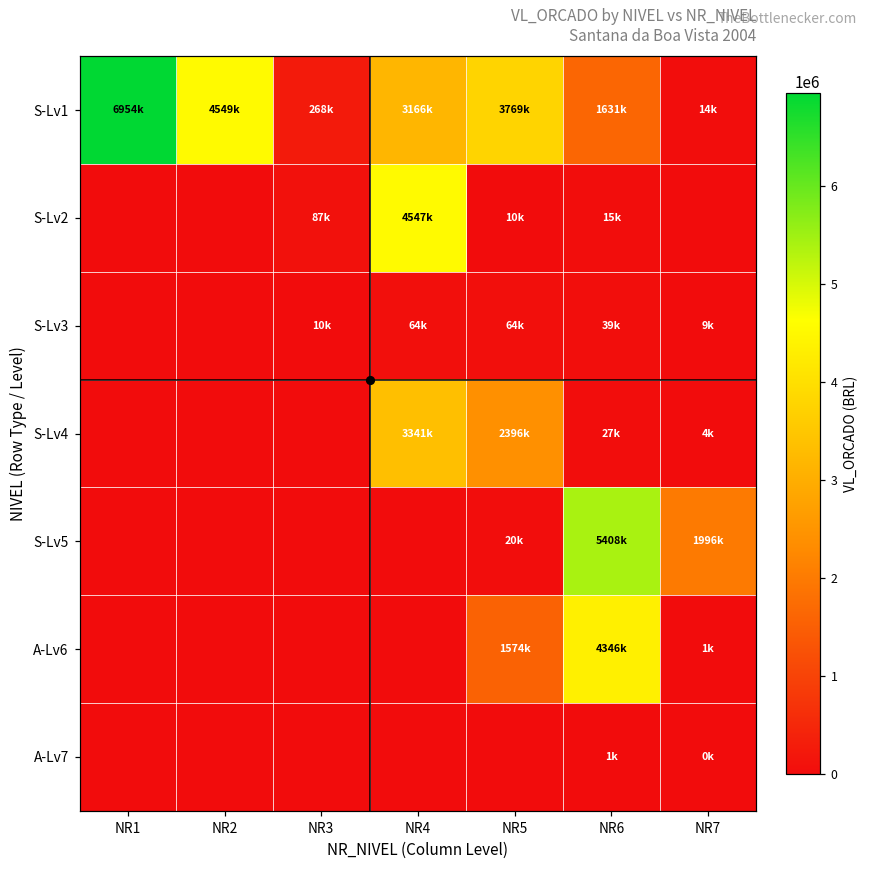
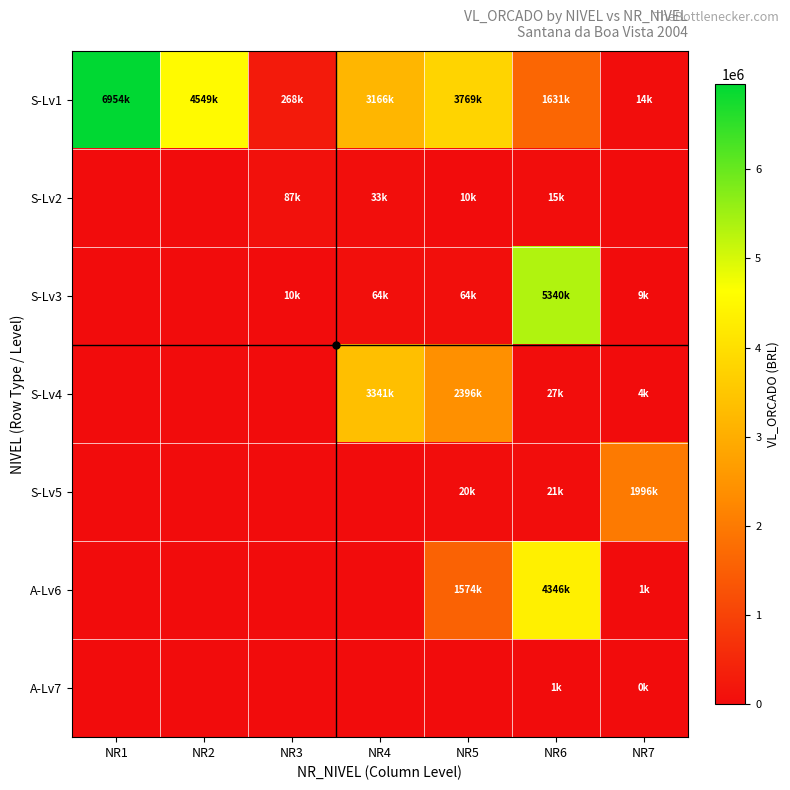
  {
    "S-Lv1": {
      "NR1": "6954k",
      "NR2": "4549k",
      "NR3": "268k",
      "NR4": "3166k",
      "NR5": "3769k",
      "NR6": "1631k",
      "NR7": "14k"
    },
    "S-Lv2": {
      "NR3": "87k",
-     "NR4": "4547k",
+     "NR4": "33k",
      "NR5": "10k",
      "NR6": "15k"
    },
    "S-Lv3": {
      "NR3": "10k",
      "NR4": "64k",
      "NR5": "64k",
-     "NR6": "39k",
+     "NR6": "5340k",
      "NR7": "9k"
    },
    "S-Lv4": {
      "NR4": "3341k",
      "NR5": "2396k",
      "NR6": "27k",
      "NR7": "4k"
    },
    "S-Lv5": {
      "NR5": "20k",
-     "NR6": "5408k",
+     "NR6": "21k",
      "NR7": "1996k"
    },
    "A-Lv6": {
      "NR5": "1574k",
      "NR6": "4346k",
      "NR7": "1k"
    },
    "A-Lv7": {
      "NR6": "1k",
      "NR7": "0k"
    }
  }
